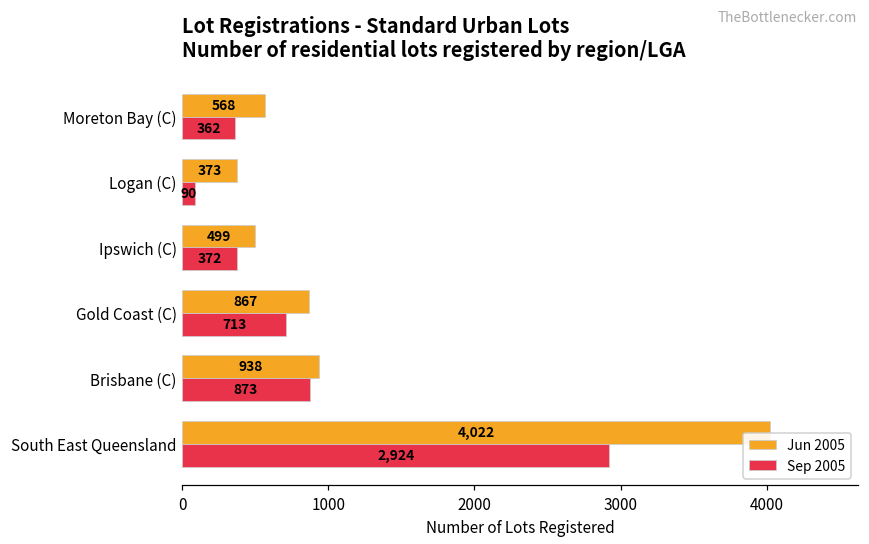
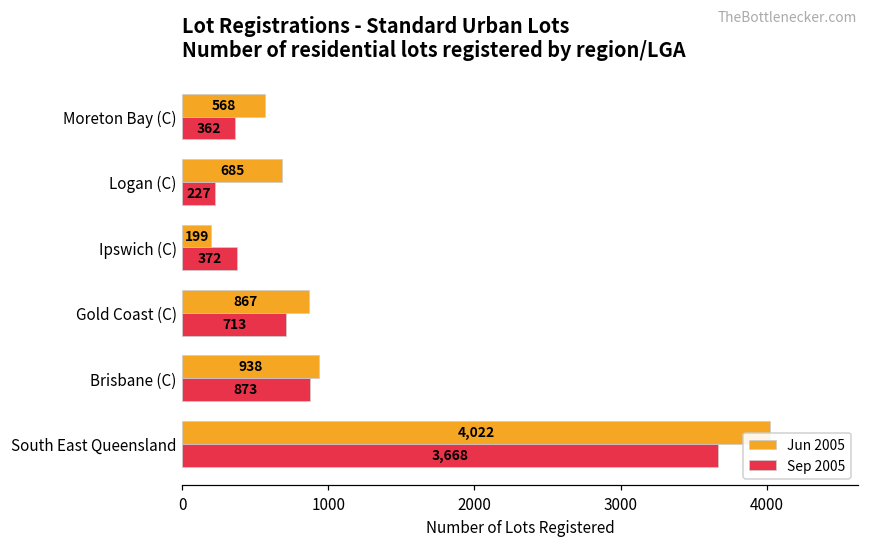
  {
    "Jun 2005": {
      "Moreton Bay (C)": "568",
-     "Logan (C)": "373",
-     "Ipswich (C)": "499",
+     "Logan (C)": "685",
+     "Ipswich (C)": "199",
      "Gold Coast (C)": "867",
      "Brisbane (C)": "938"
    },
    "Sep 2005": {
      "Moreton Bay (C)": "362",
-     "Logan (C)": "90",
+     "Logan (C)": "227",
      "Ipswich (C)": "372",
      "Gold Coast (C)": "713",
      "Brisbane (C)": "873",
-     "South East Queensland": "2,924"
+     "South East Queensland": "3,668"
    }
  }
